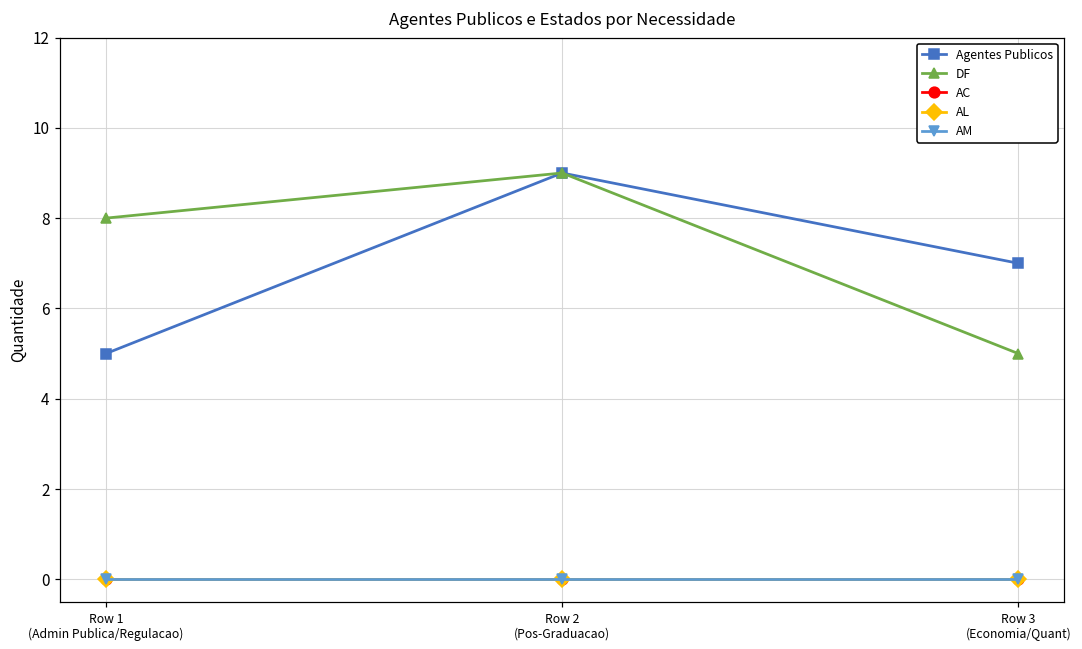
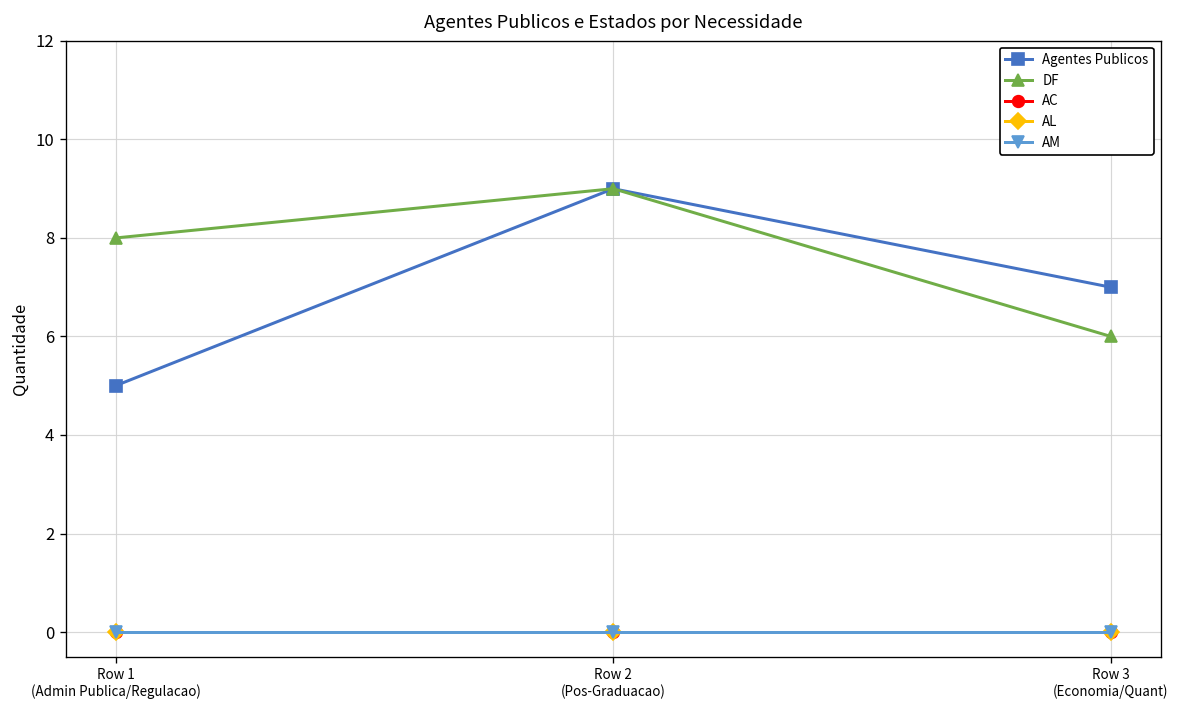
  {
    "DF": {
      "Row 1 (Admin Publica/Regulacao)": 8,
-     "Row 3 (Economia/Quant)": 5
+     "Row 3 (Economia/Quant)": 6
    }
  }
